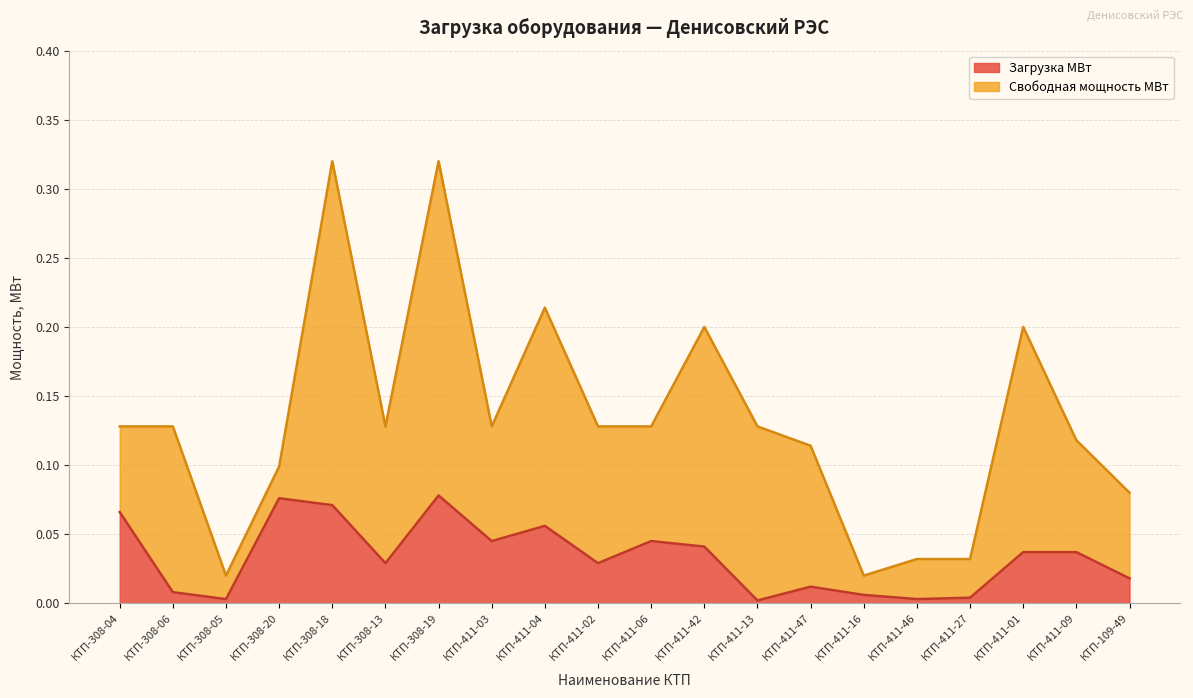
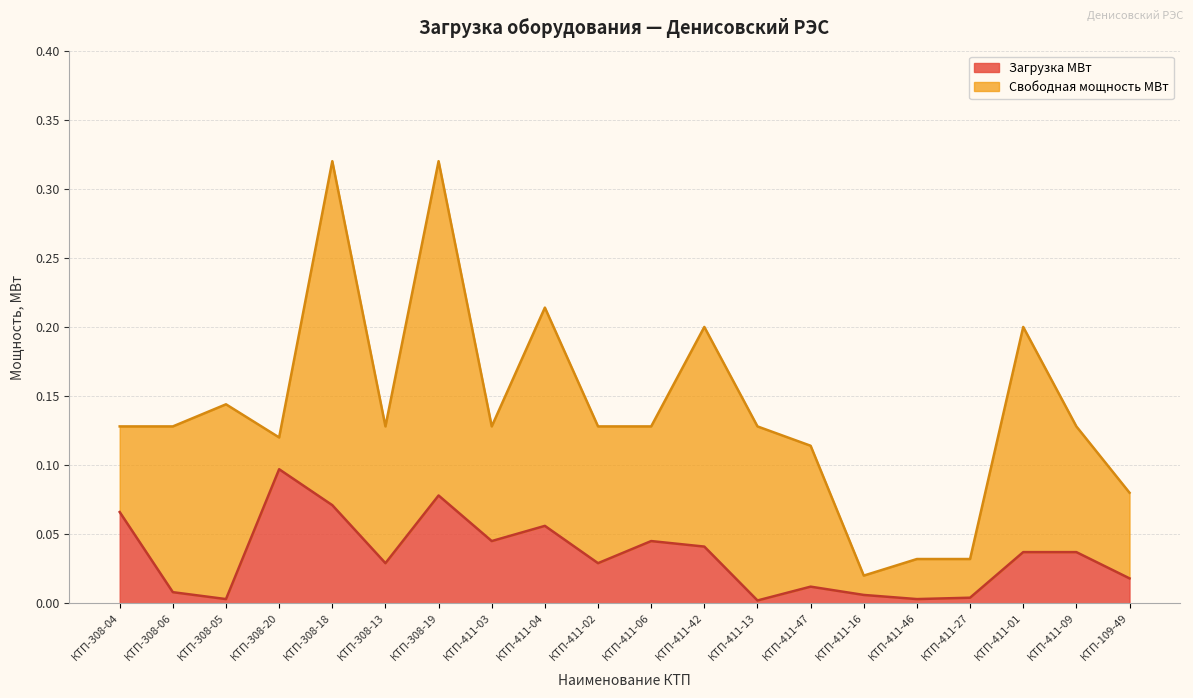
  {
    "Загрузка МВт": {
      "КТП-308-04": 0.066,
      "КТП-308-06": 0.008,
      "КТП-308-05": 0.003,
-     "КТП-308-20": 0.076,
+     "КТП-308-20": 0.097,
      "КТП-308-18": 0.071,
      "КТП-308-13": 0.029,
      "КТП-308-19": 0.078,
      "КТП-411-03": 0.045,
      "КТП-411-04": 0.056,
      "КТП-411-02": 0.029,
      "КТП-411-06": 0.045,
      "КТП-411-42": 0.041,
      "КТП-411-13": 0.002,
      "КТП-411-47": 0.012,
      "КТП-411-16": 0.006,
      "КТП-411-46": 0.003,
      "КТП-411-27": 0.004,
      "КТП-411-01": 0.037,
      "КТП-411-09": 0.037,
      "КТП-109-49": 0.018
    },
    "Свободная мощность МВт": {
      "КТП-308-04": 0.062,
      "КТП-308-06": 0.120,
-     "КТП-308-05": 0.017,
+     "КТП-308-05": 0.141,
      "КТП-308-20": 0.023,
      "КТП-308-18": 0.249,
      "КТП-308-13": 0.099,
      "КТП-308-19": 0.242,
      "КТП-411-03": 0.083,
      "КТП-411-04": 0.158,
      "КТП-411-02": 0.099,
      "КТП-411-06": 0.083,
      "КТП-411-42": 0.159,
      "КТП-411-13": 0.126,
      "КТП-411-47": 0.102,
      "КТП-411-16": 0.014,
      "КТП-411-46": 0.029,
      "КТП-411-27": 0.028,
      "КТП-411-01": 0.163,
-     "КТП-411-09": 0.081,
+     "КТП-411-09": 0.091,
      "КТП-109-49": 0.062
    }
  }
